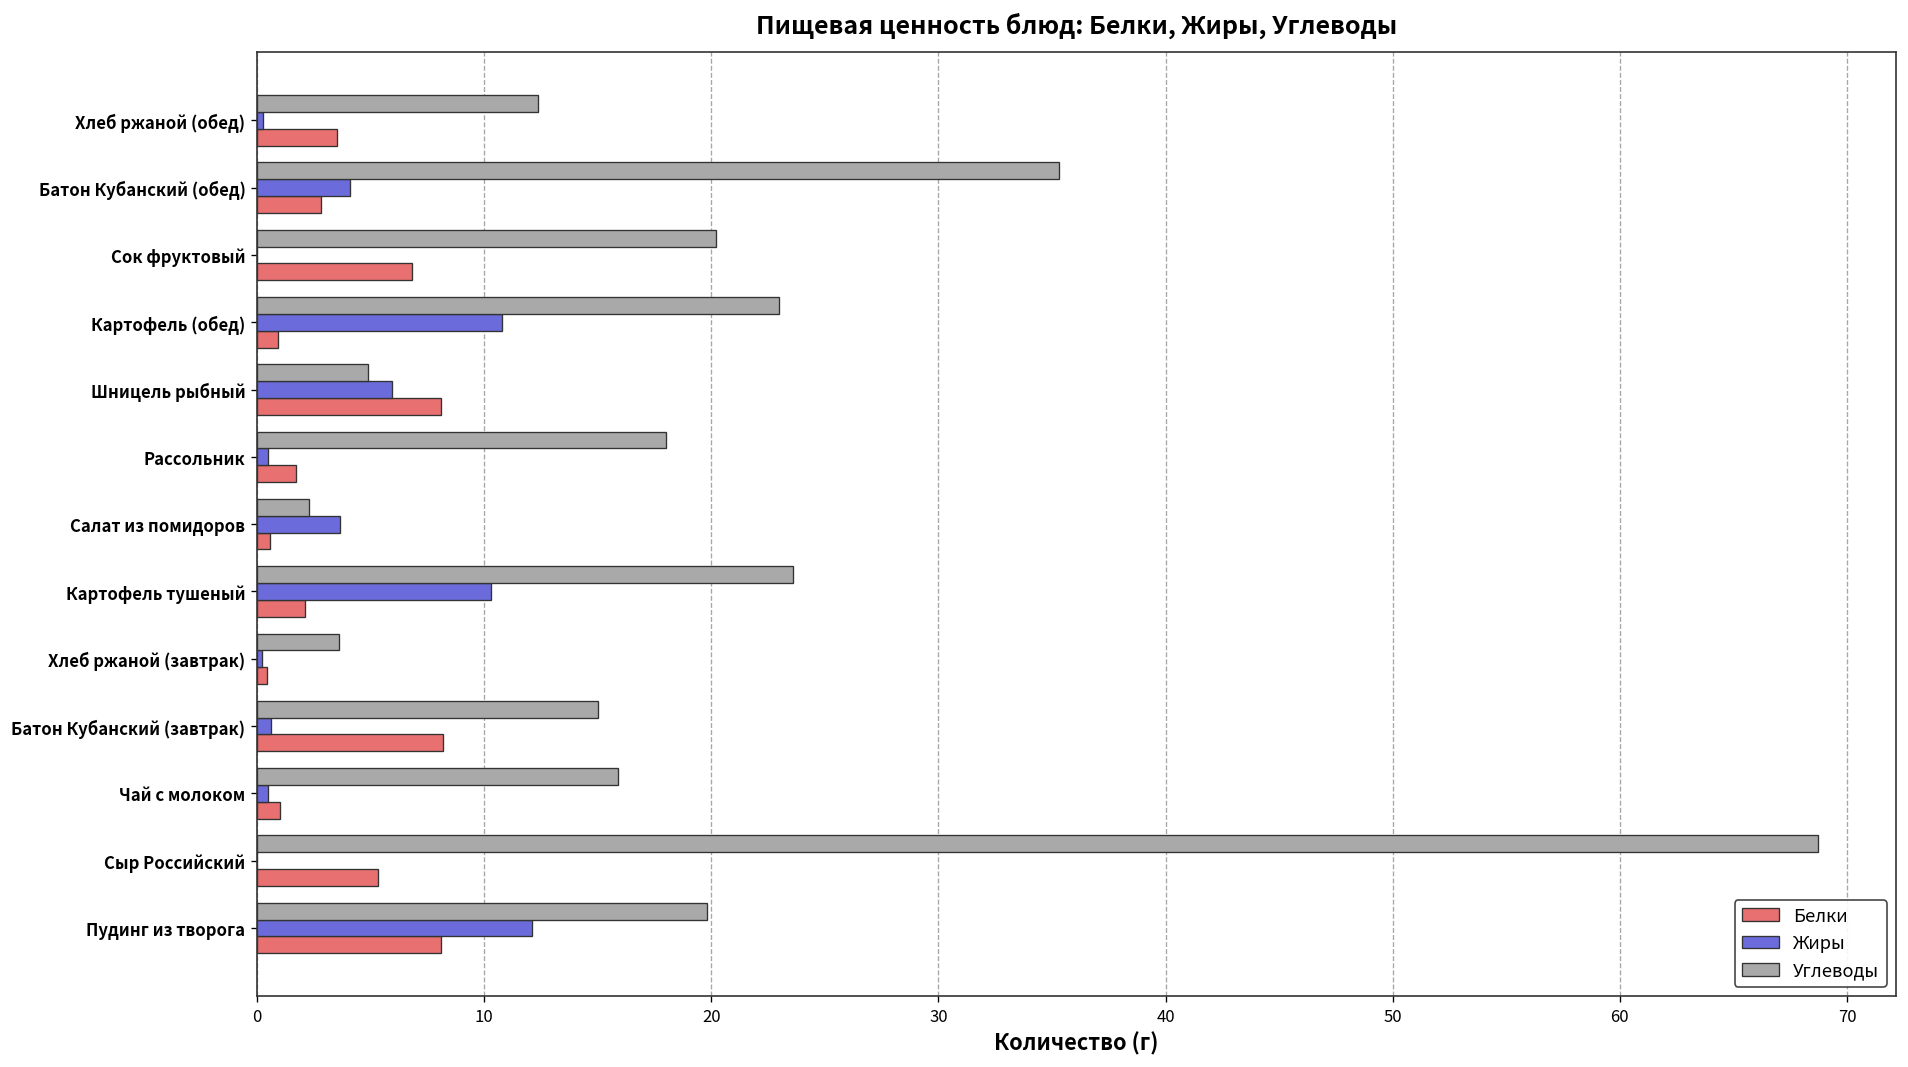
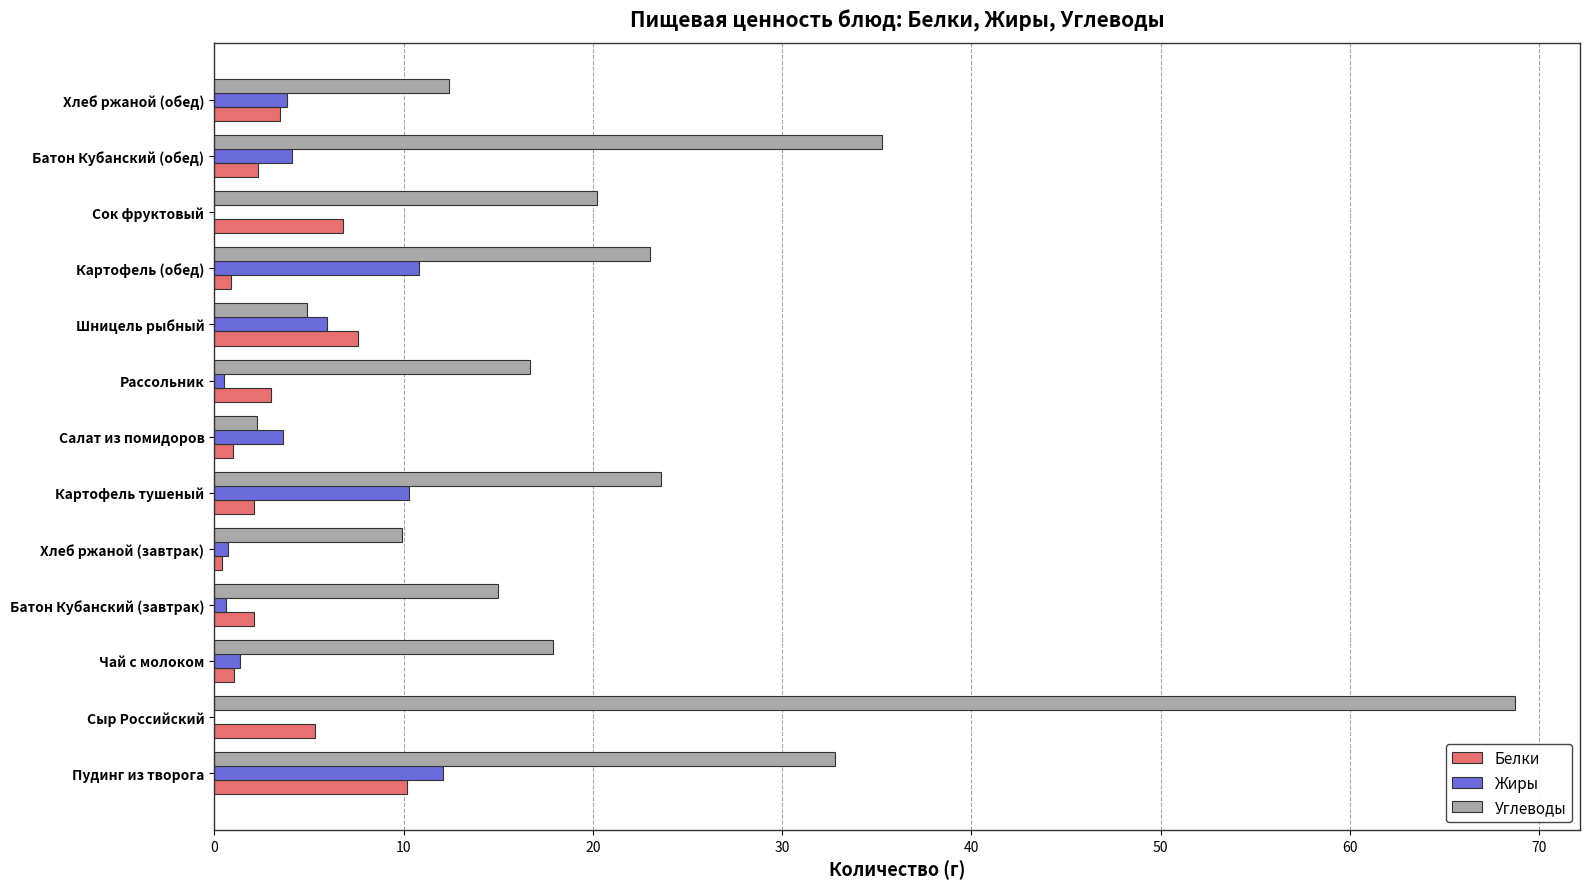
  {
    "Белки": {
      "Хлеб ржаной (обед)": 3.5,
-     "Батон Кубанский (обед)": 2.8,
+     "Батон Кубанский (обед)": 2.3,
      "Сок фруктовый": 6.8,
      "Картофель (обед)": 0.9,
-     "Шницель рыбный": 8.1,
-     "Рассольник": 1.7,
-     "Салат из помидоров": 0.6,
+     "Шницель рыбный": 7.6,
+     "Рассольник": 3.0,
+     "Салат из помидоров": 1.0,
      "Картофель тушеный": 2.1,
      "Хлеб ржаной (завтрак)": 0.4,
-     "Батон Кубанский (завтрак)": 8.2,
+     "Батон Кубанский (завтрак)": 2.1,
      "Чай с молоком": 1.0,
      "Сыр Российский": 5.3,
-     "Пудинг из творога": 8.1
+     "Пудинг из творога": 10.2
    },
    "Жиры": {
-     "Хлеб ржаной (обед)": 0.3,
+     "Хлеб ржаной (обед)": 3.8,
      "Батон Кубанский (обед)": 4.1,
      "Сок фруктовый": 0.0,
      "Картофель (обед)": 10.8,
      "Шницель рыбный": 6.0,
      "Рассольник": 0.5,
      "Салат из помидоров": 3.6,
      "Картофель тушеный": 10.3,
-     "Хлеб ржаной (завтрак)": 0.2,
+     "Хлеб ржаной (завтрак)": 0.7,
      "Батон Кубанский (завтрак)": 0.6,
-     "Чай с молоком": 0.5,
+     "Чай с молоком": 1.4,
      "Сыр Российский": 0.0,
      "Пудинг из творога": 12.1
    },
    "Углеводы": {
      "Хлеб ржаной (обед)": 12.4,
      "Батон Кубанский (обед)": 35.3,
      "Сок фруктовый": 20.2,
      "Картофель (обед)": 23.0,
      "Шницель рыбный": 4.9,
-     "Рассольник": 18.0,
+     "Рассольник": 16.7,
      "Салат из помидоров": 2.3,
      "Картофель тушеный": 23.6,
-     "Хлеб ржаной (завтрак)": 3.6,
+     "Хлеб ржаной (завтрак)": 9.9,
      "Батон Кубанский (завтрак)": 15.0,
-     "Чай с молоком": 15.9,
+     "Чай с молоком": 17.9,
      "Сыр Российский": 68.7,
-     "Пудинг из творога": 19.8
+     "Пудинг из творога": 32.8
    }
  }
